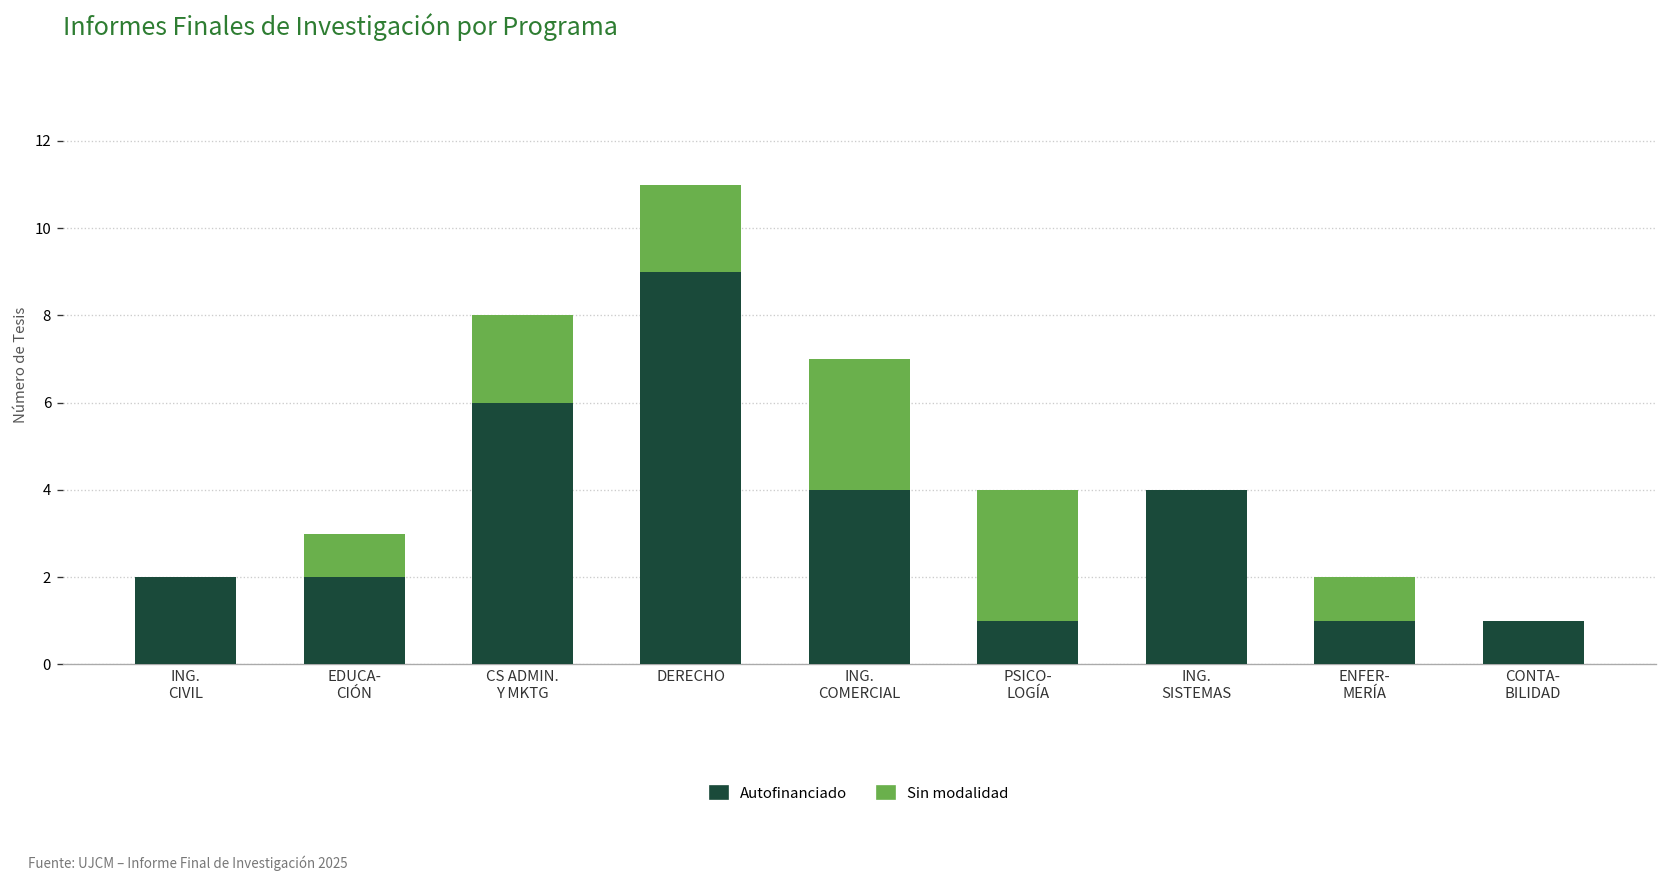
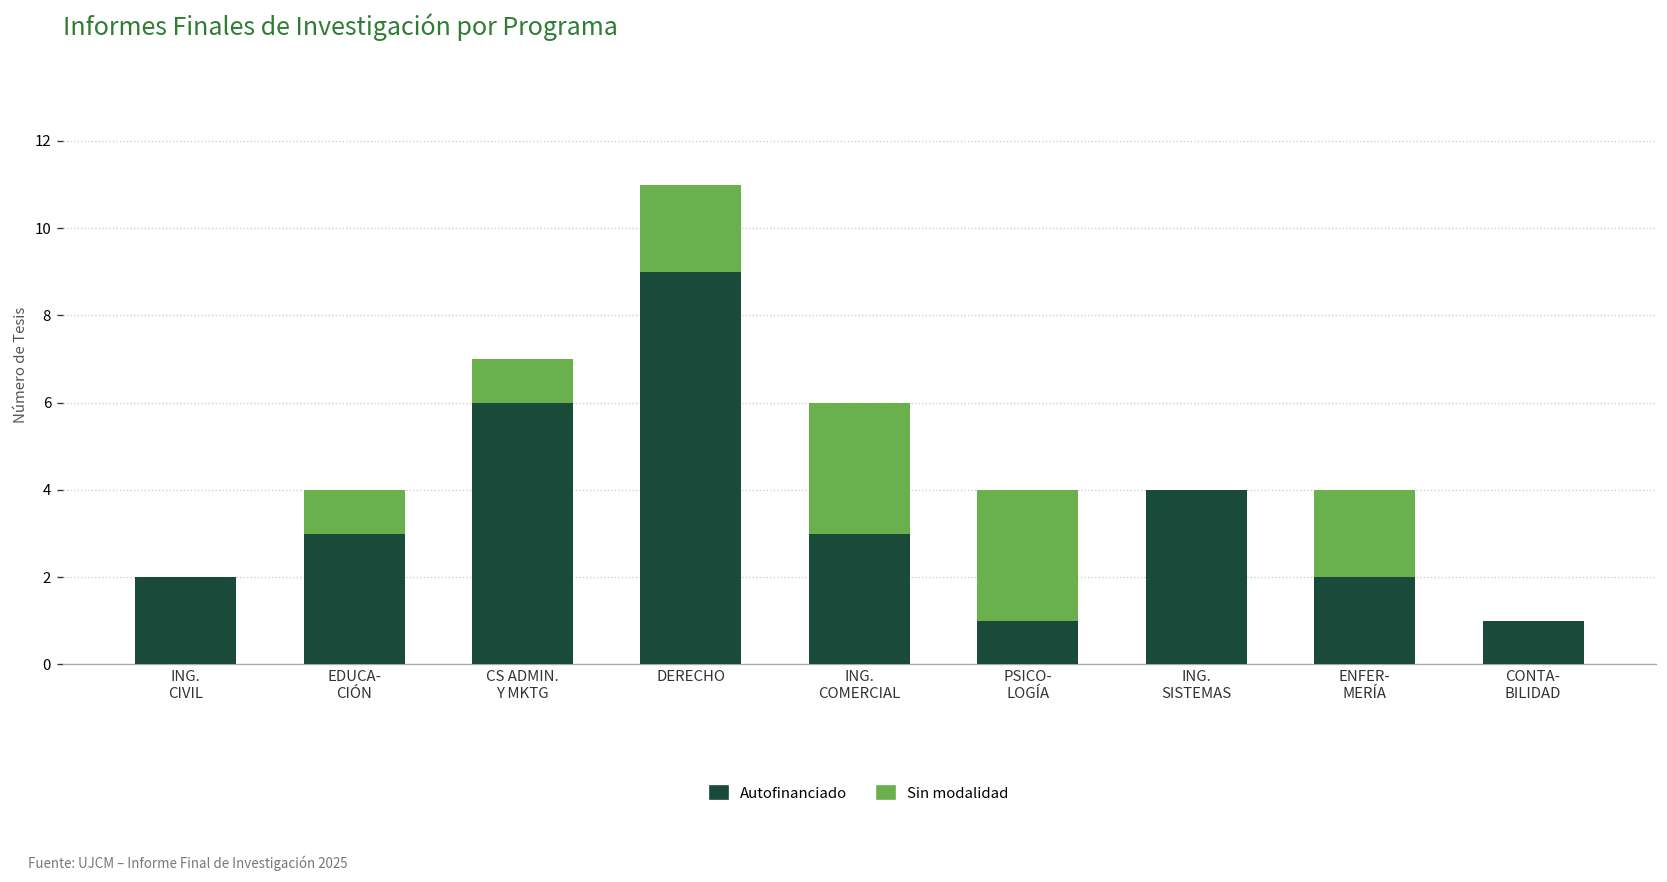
  {
    "Autofinanciado": {
      "ING. CIVIL": 2,
-     "EDUCA- CIÓN": 2,
+     "EDUCA- CIÓN": 3,
      "CS ADMIN. Y MKTG": 6,
      "DERECHO": 9,
-     "ING. COMERCIAL": 4,
+     "ING. COMERCIAL": 3,
      "PSICO- LOGÍA": 1,
      "ING. SISTEMAS": 4,
-     "ENFER- MERÍA": 1,
+     "ENFER- MERÍA": 2,
      "CONTA- BILIDAD": 1
    },
    "Sin modalidad": {
      "ING. CIVIL": 0,
      "EDUCA- CIÓN": 1,
-     "CS ADMIN. Y MKTG": 2,
+     "CS ADMIN. Y MKTG": 1,
      "DERECHO": 2,
      "ING. COMERCIAL": 3,
      "PSICO- LOGÍA": 3,
      "ING. SISTEMAS": 0,
-     "ENFER- MERÍA": 1,
+     "ENFER- MERÍA": 2,
      "CONTA- BILIDAD": 0
    }
  }
